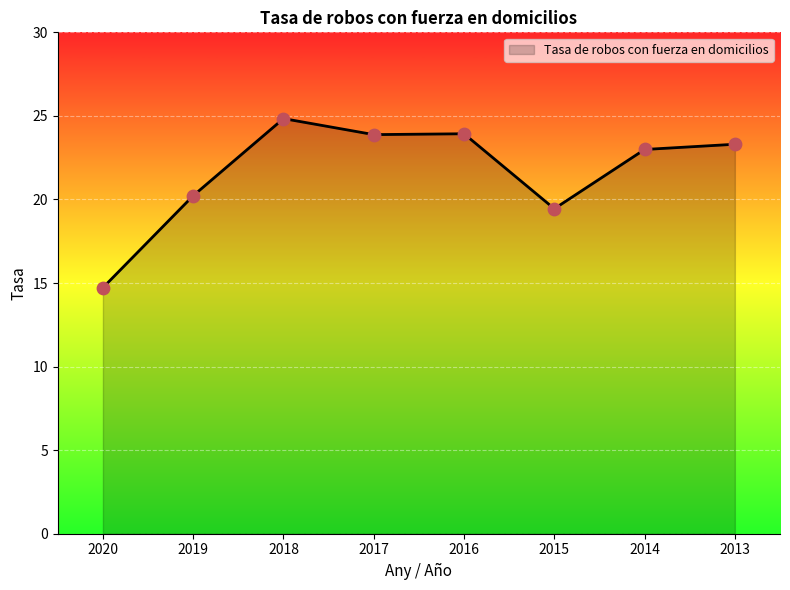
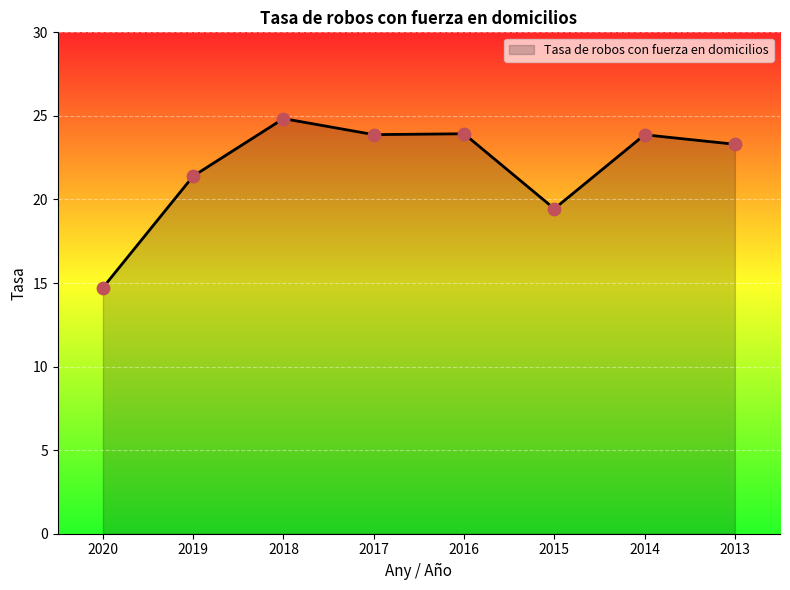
  {
    "2020": 14.7,
-   "2019": 20.2,
+   "2019": 21.4,
    "2018": 24.8,
    "2017": 23.9,
    "2016": 23.9,
    "2015": 19.4,
-   "2014": 23.0,
+   "2014": 23.9,
    "2013": 23.3
  }
